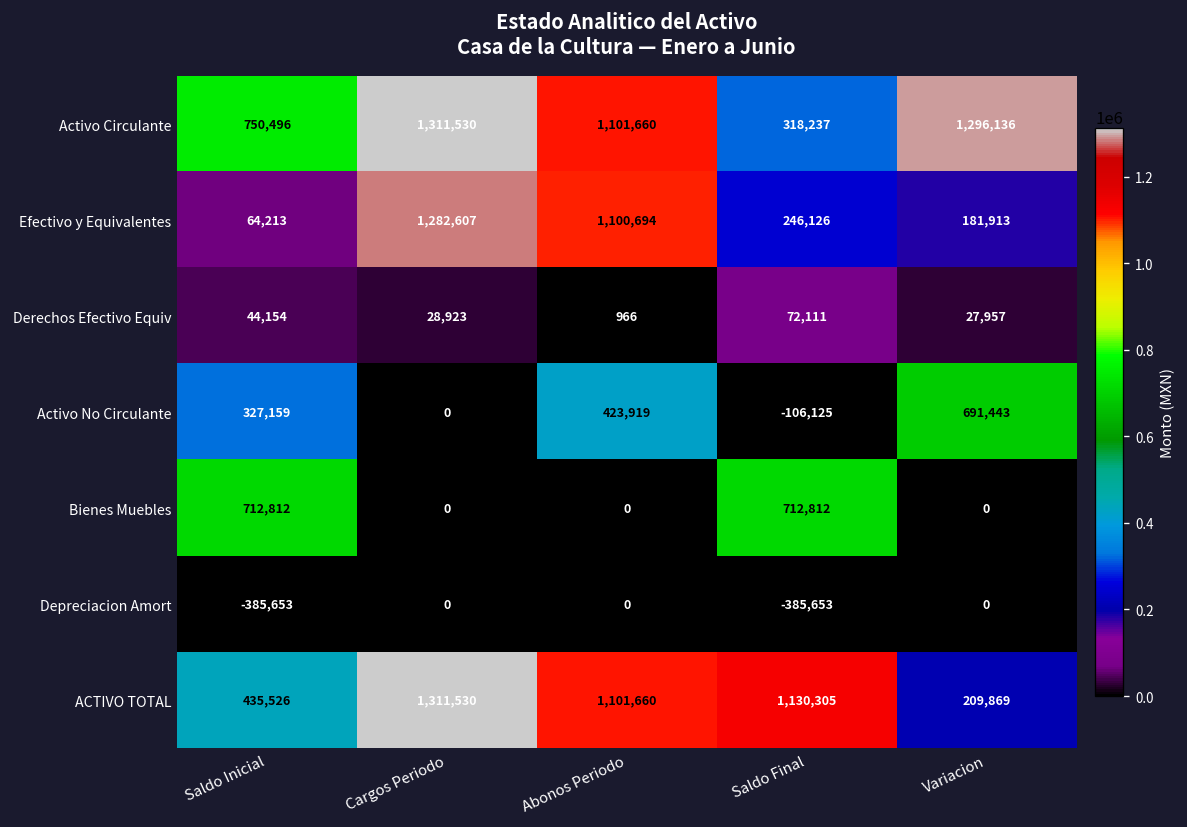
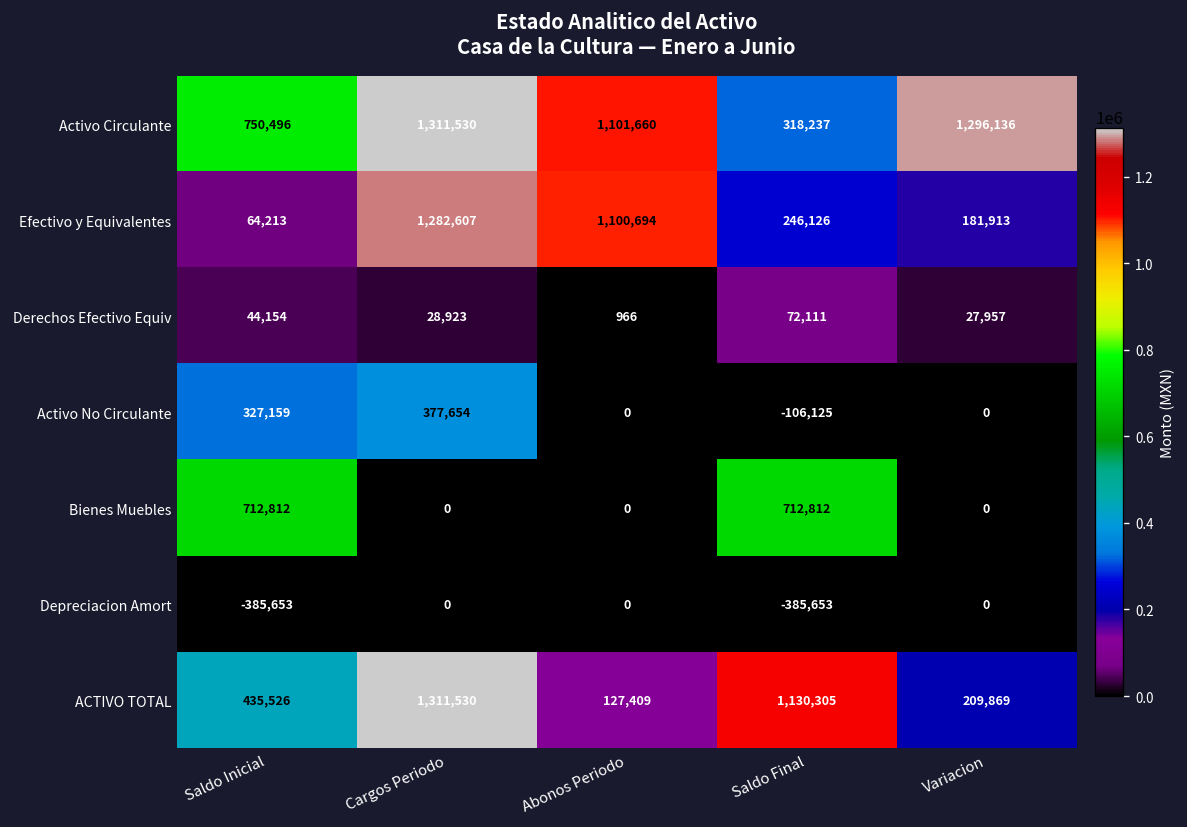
  {
    "Activo Circulante": {
      "Saldo Inicial": "750,496",
      "Cargos Periodo": "1,311,530",
      "Abonos Periodo": "1,101,660",
      "Saldo Final": "318,237",
      "Variacion": "1,296,136"
    },
    "Efectivo y Equivalentes": {
      "Saldo Inicial": "64,213",
      "Cargos Periodo": "1,282,607",
      "Abonos Periodo": "1,100,694",
      "Saldo Final": "246,126",
      "Variacion": "181,913"
    },
    "Derechos Efectivo Equiv": {
      "Saldo Inicial": "44,154",
      "Cargos Periodo": "28,923",
      "Abonos Periodo": "966",
      "Saldo Final": "72,111",
      "Variacion": "27,957"
    },
    "Activo No Circulante": {
      "Saldo Inicial": "327,159",
-     "Cargos Periodo": "0",
-     "Abonos Periodo": "423,919",
+     "Cargos Periodo": "377,654",
+     "Abonos Periodo": "0",
      "Saldo Final": "-106,125",
-     "Variacion": "691,443"
+     "Variacion": "0"
    },
    "Bienes Muebles": {
      "Saldo Inicial": "712,812",
      "Cargos Periodo": "0",
      "Abonos Periodo": "0",
      "Saldo Final": "712,812",
      "Variacion": "0"
    },
    "Depreciacion Amort": {
      "Saldo Inicial": "-385,653",
      "Cargos Periodo": "0",
      "Abonos Periodo": "0",
      "Saldo Final": "-385,653",
      "Variacion": "0"
    },
    "ACTIVO TOTAL": {
      "Saldo Inicial": "435,526",
      "Cargos Periodo": "1,311,530",
-     "Abonos Periodo": "1,101,660",
+     "Abonos Periodo": "127,409",
      "Saldo Final": "1,130,305",
      "Variacion": "209,869"
    }
  }
